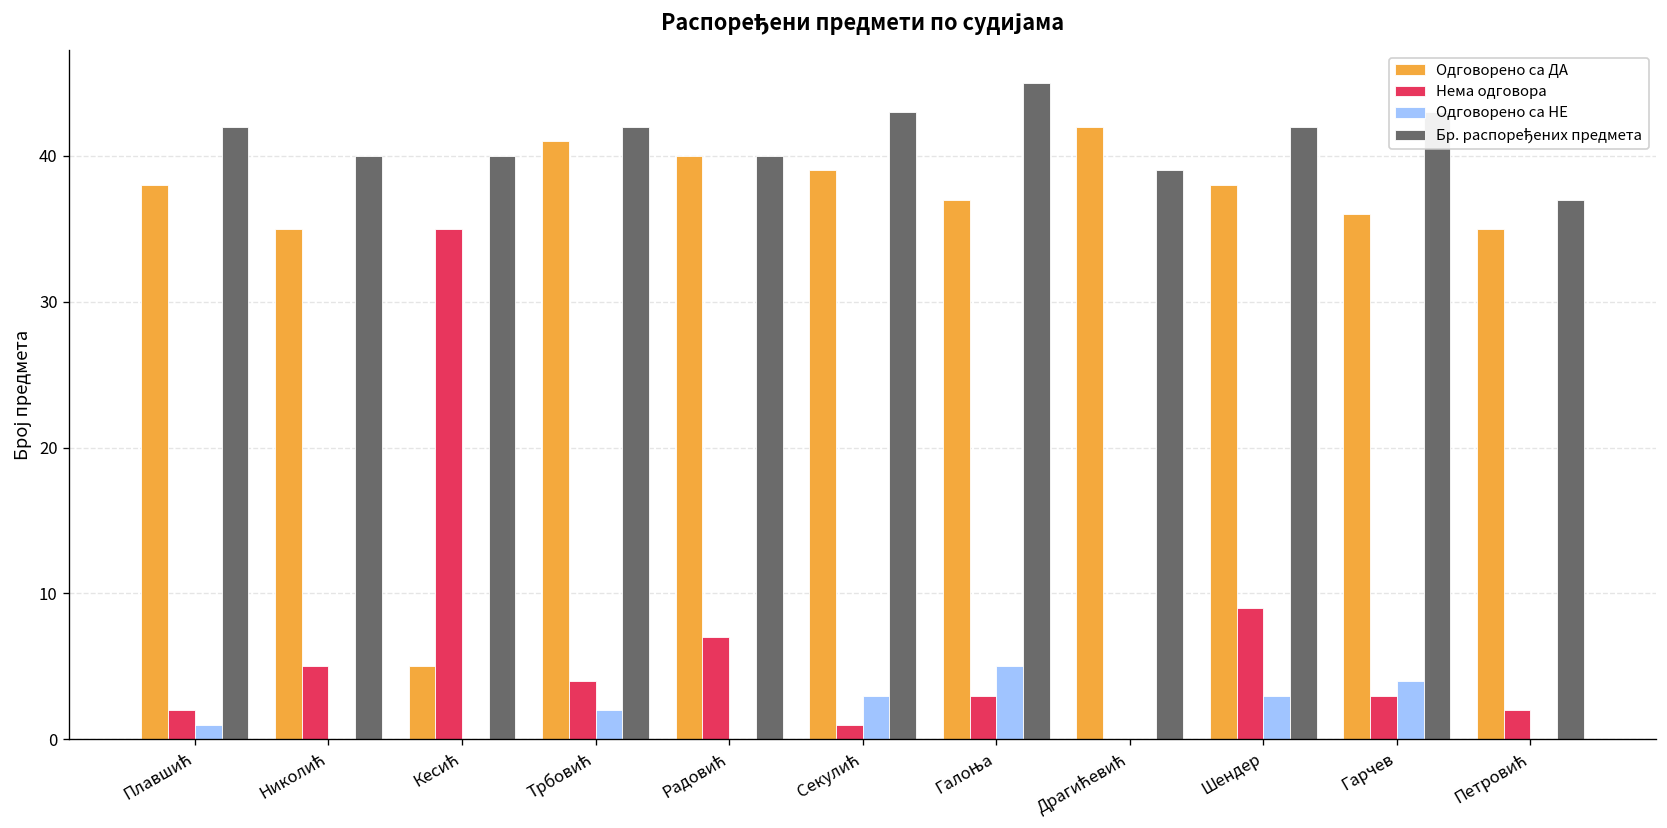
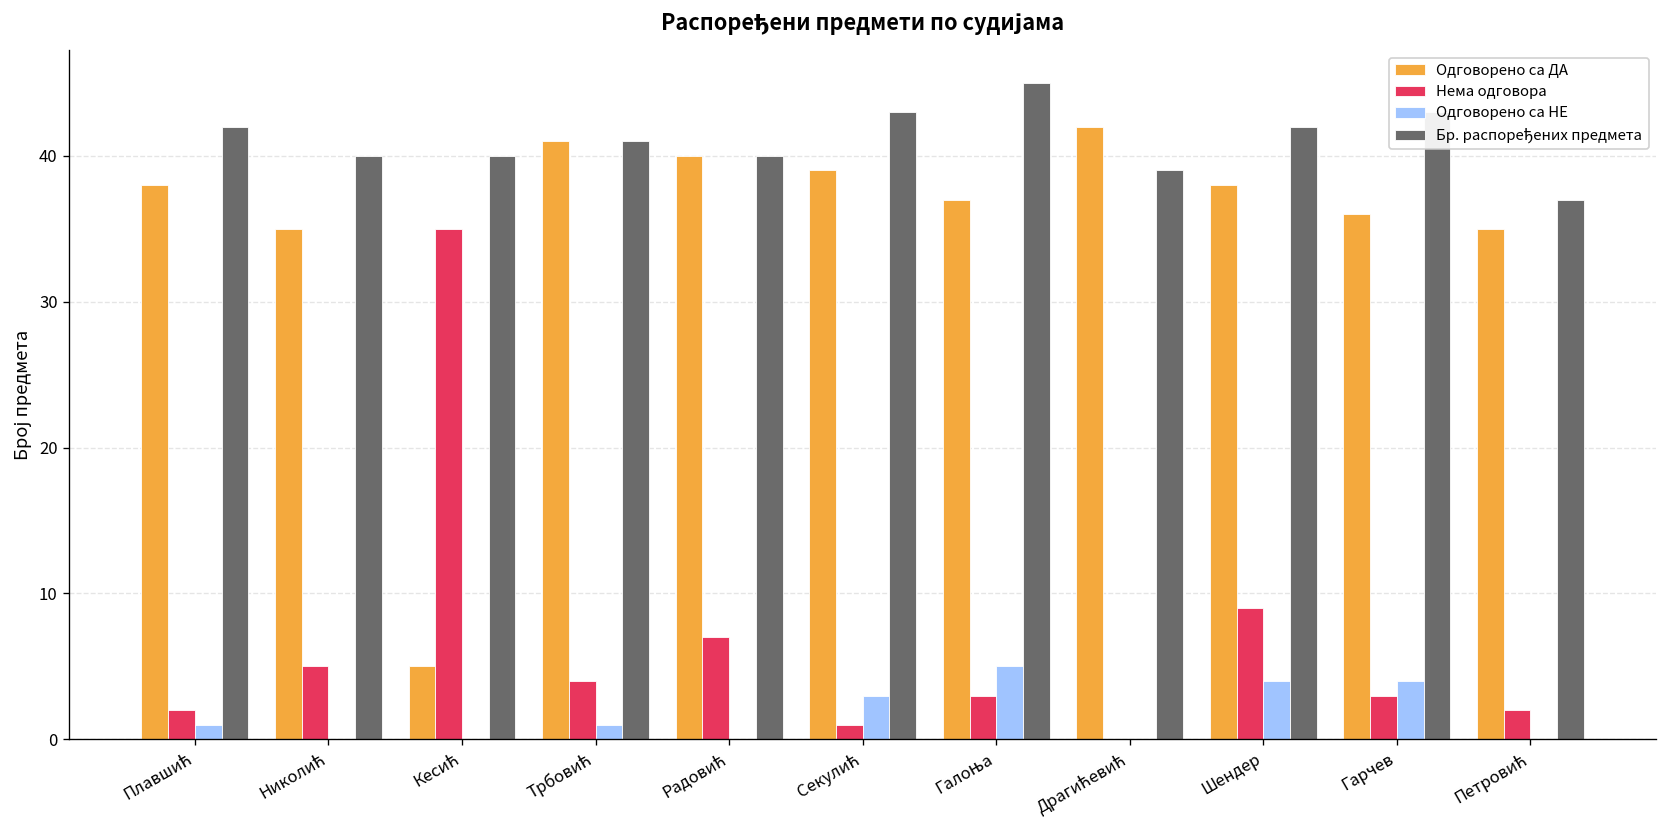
  {
    "Одговорено са ДА": {
      "Плавшић": 38,
      "Николић": 35,
      "Кесић": 5,
      "Трбовић": 41,
      "Радовић": 40,
      "Секулић": 39,
      "Галоња": 37,
      "Драгићевић": 42,
      "Шендер": 38,
      "Гарчев": 36,
      "Петровић": 35
    },
    "Нема одговора": {
      "Плавшић": 2,
      "Николић": 5,
      "Кесић": 35,
      "Трбовић": 4,
      "Радовић": 7,
      "Секулић": 1,
      "Галоња": 3,
      "Драгићевић": 0,
      "Шендер": 9,
      "Гарчев": 3,
      "Петровић": 2
    },
    "Одговорено са НЕ": {
      "Плавшић": 1,
      "Николић": 0,
      "Кесић": 0,
-     "Трбовић": 2,
+     "Трбовић": 1,
      "Радовић": 0,
      "Секулић": 3,
      "Галоња": 5,
      "Драгићевић": 0,
-     "Шендер": 3,
+     "Шендер": 4,
      "Гарчев": 4,
      "Петровић": 0
    },
    "Бр. распоређених предмета": {
      "Плавшић": 42,
      "Николић": 40,
      "Кесић": 40,
-     "Трбовић": 42,
+     "Трбовић": 41,
      "Радовић": 40,
      "Секулић": 43,
      "Галоња": 45,
      "Драгићевић": 39,
      "Шендер": 42,
      "Петровић": 37
    }
  }
